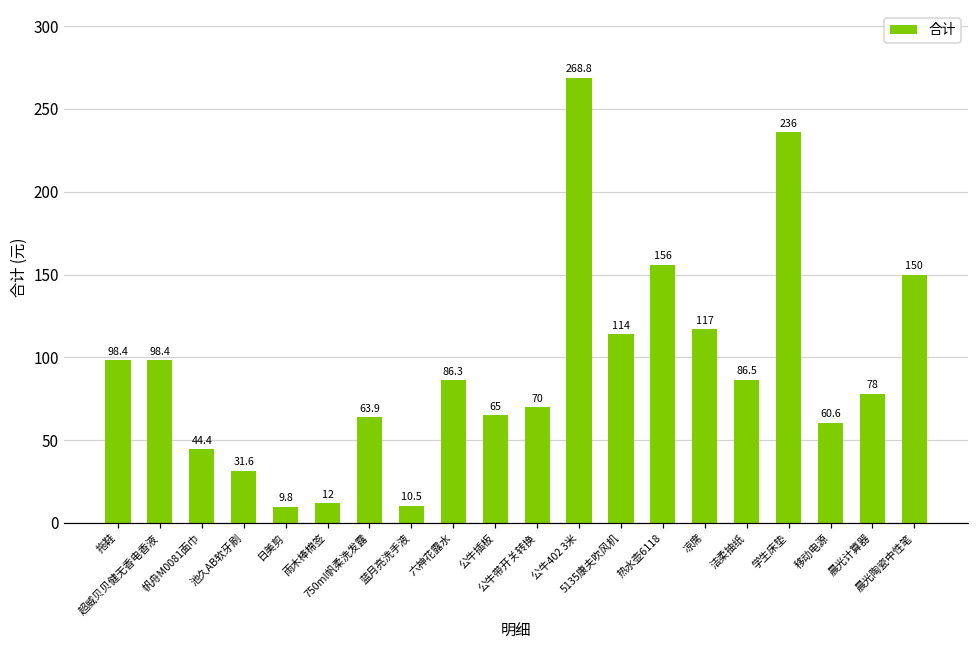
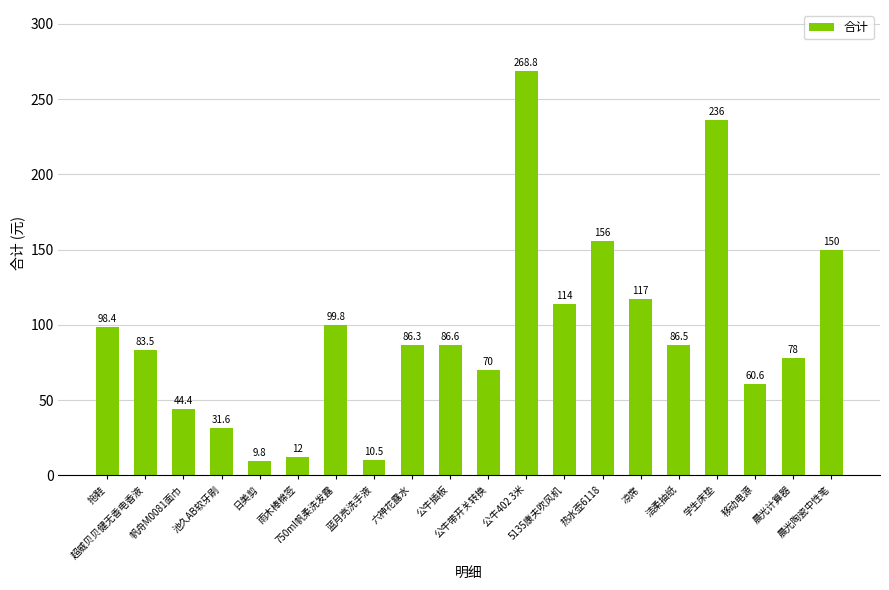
  {
    "拖鞋": 98.4,
-   "超威贝贝健无香电香液": 98.4,
+   "超威贝贝健无香电香液": 83.5,
    "帆舟M0081面巾": 44.4,
    "池久AB软牙刷": 31.6,
    "日美剪": 9.8,
    "雨木棒棉签": 12,
-   "750ml帆柔洗发露": 63.9,
+   "750ml帆柔洗发露": 99.8,
    "蓝月亮洗手液": 10.5,
    "六神花露水": 86.3,
-   "公牛插板": 65,
+   "公牛插板": 86.6,
    "公牛带开关转换": 70,
    "公牛402 3米": 268.8,
    "5135康夫吹风机": 114,
    "热水壶6118": 156,
    "凉席": 117,
    "洁柔抽纸": 86.5,
    "学生床垫": 236,
    "移动电源": 60.6,
    "晨光计算器": 78,
    "晨光陶瓷中性笔": 150
  }
